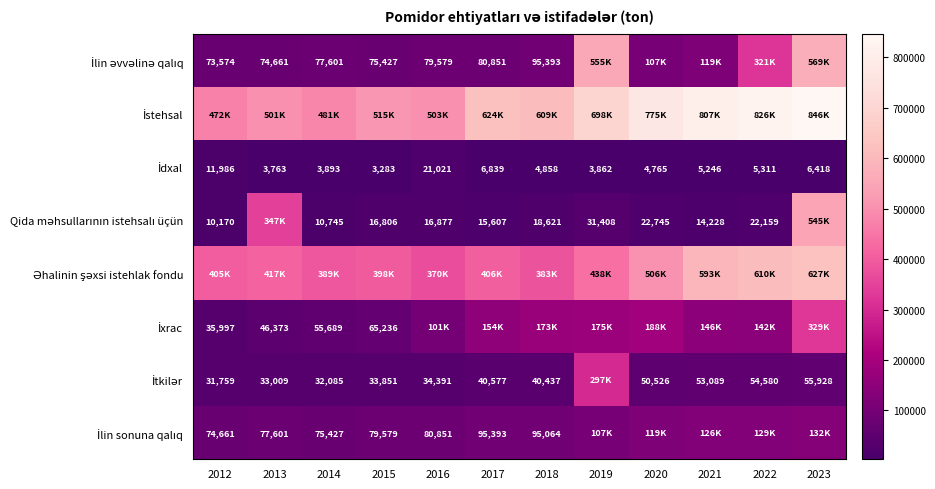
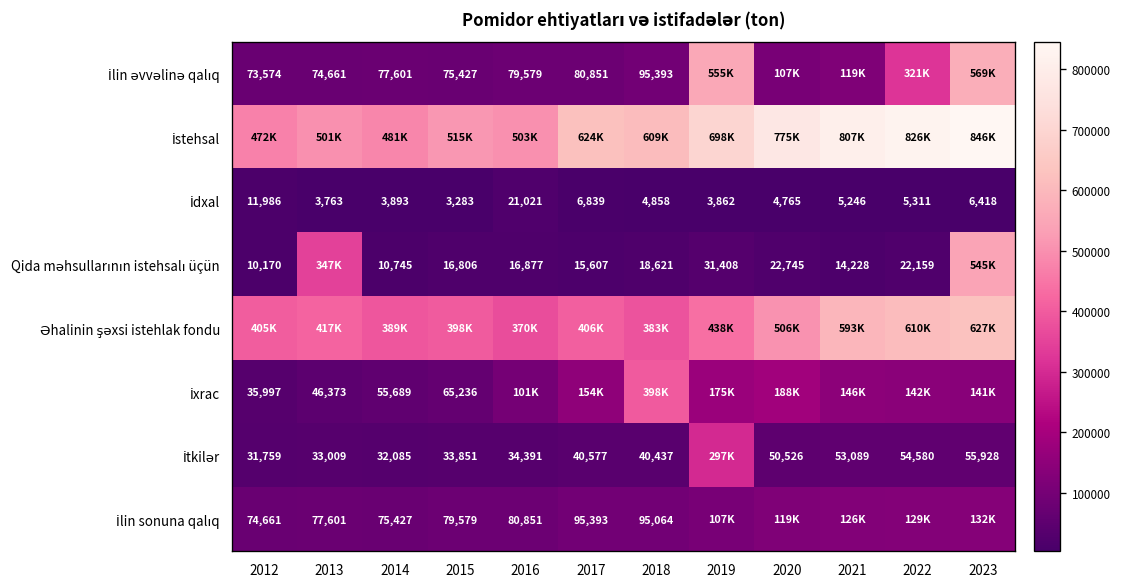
  {
    "İlin əvvəlinə qalıq": {
      "2012": "73,574",
      "2013": "74,661",
      "2014": "77,601",
      "2015": "75,427",
      "2016": "79,579",
      "2017": "80,851",
      "2018": "95,393",
      "2019": "555K",
      "2020": "107K",
      "2021": "119K",
      "2022": "321K",
      "2023": "569K"
    },
    "İstehsal": {
      "2012": "472K",
      "2013": "501K",
      "2014": "481K",
      "2015": "515K",
      "2016": "503K",
      "2017": "624K",
      "2018": "609K",
      "2019": "698K",
      "2020": "775K",
      "2021": "807K",
      "2022": "826K",
      "2023": "846K"
    },
    "İdxal": {
      "2012": "11,986",
      "2013": "3,763",
      "2014": "3,893",
      "2015": "3,283",
      "2016": "21,021",
      "2017": "6,839",
      "2018": "4,858",
      "2019": "3,862",
      "2020": "4,765",
      "2021": "5,246",
      "2022": "5,311",
      "2023": "6,418"
    },
    "Qida məhsullarının istehsalı üçün": {
      "2012": "10,170",
      "2013": "347K",
      "2014": "10,745",
      "2015": "16,806",
      "2016": "16,877",
      "2017": "15,607",
      "2018": "18,621",
      "2019": "31,408",
      "2020": "22,745",
      "2021": "14,228",
      "2022": "22,159",
      "2023": "545K"
    },
    "Əhalinin şəxsi istehlak fondu": {
      "2012": "405K",
      "2013": "417K",
      "2014": "389K",
      "2015": "398K",
      "2016": "370K",
      "2017": "406K",
      "2018": "383K",
      "2019": "438K",
      "2020": "506K",
      "2021": "593K",
      "2022": "610K",
      "2023": "627K"
    },
    "İxrac": {
      "2012": "35,997",
      "2013": "46,373",
      "2014": "55,689",
      "2015": "65,236",
      "2016": "101K",
      "2017": "154K",
-     "2018": "173K",
+     "2018": "398K",
      "2019": "175K",
      "2020": "188K",
      "2021": "146K",
      "2022": "142K",
-     "2023": "329K"
+     "2023": "141K"
    },
    "İtkilər": {
      "2012": "31,759",
      "2013": "33,009",
      "2014": "32,085",
      "2015": "33,851",
      "2016": "34,391",
      "2017": "40,577",
      "2018": "40,437",
      "2019": "297K",
      "2020": "50,526",
      "2021": "53,089",
      "2022": "54,580",
      "2023": "55,928"
    },
    "İlin sonuna qalıq": {
      "2012": "74,661",
      "2013": "77,601",
      "2014": "75,427",
      "2015": "79,579",
      "2016": "80,851",
      "2017": "95,393",
      "2018": "95,064",
      "2019": "107K",
      "2020": "119K",
      "2021": "126K",
      "2022": "129K",
      "2023": "132K"
    }
  }
